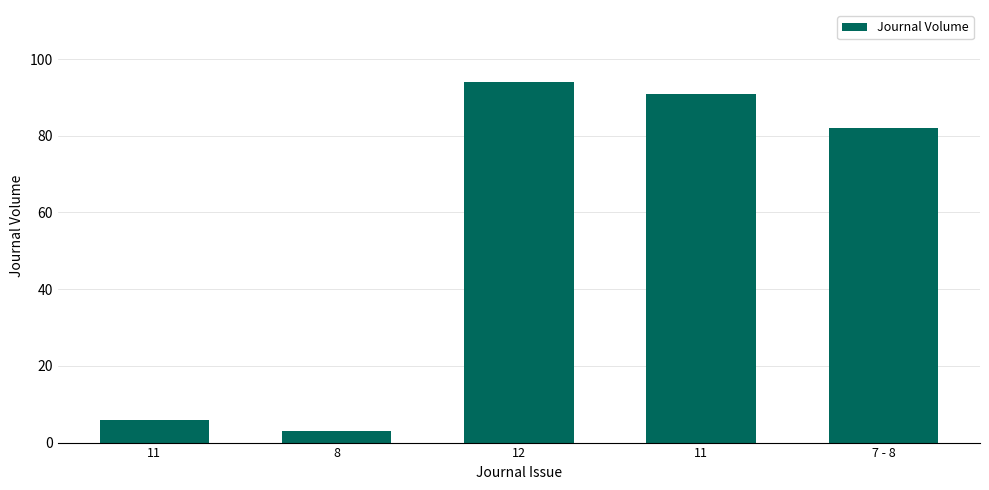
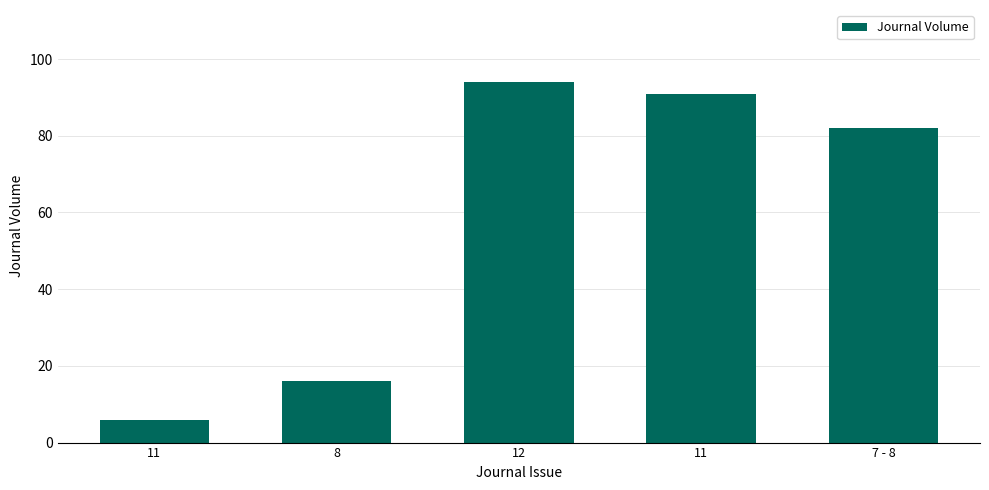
  {
-   "8": 3,
+   "8": 16,
    "12": 94,
    "7 - 8": 82
  }
